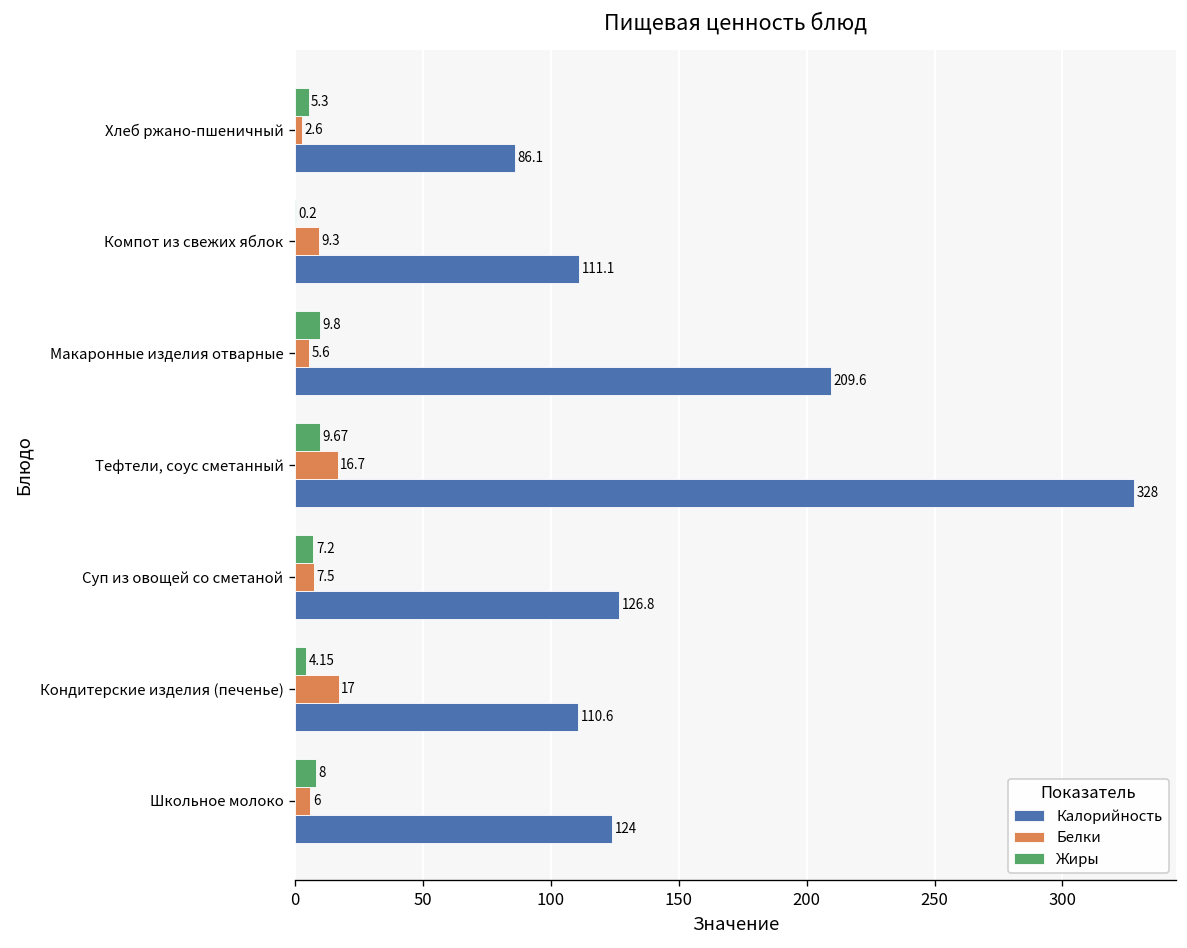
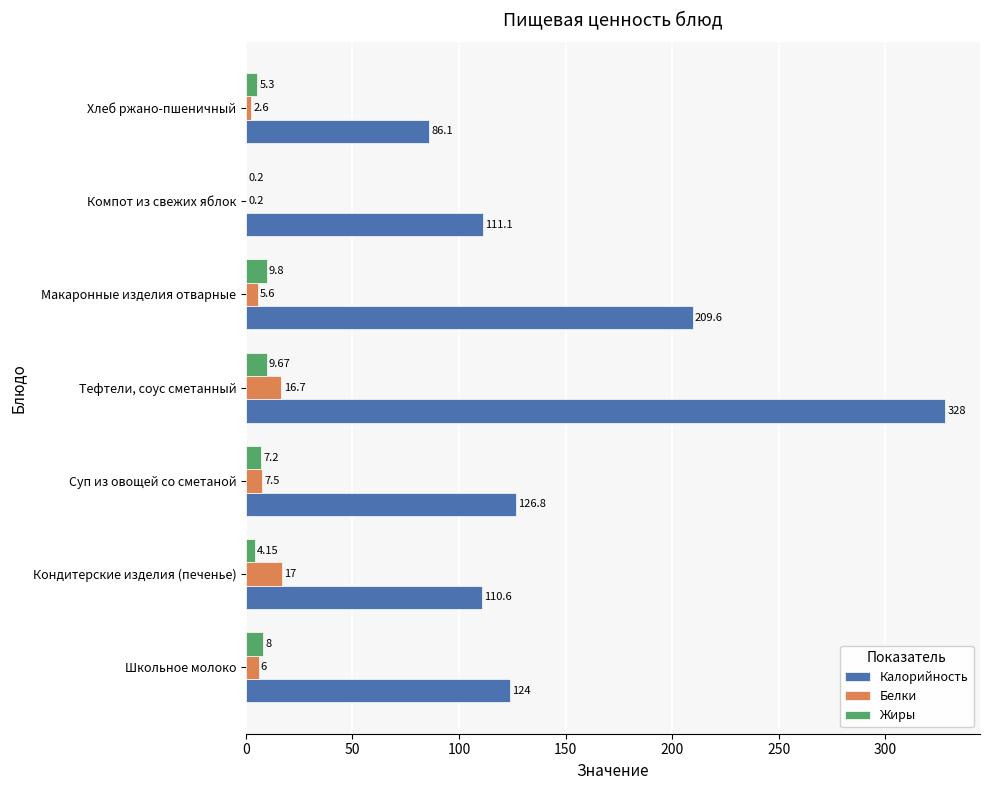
  {
    "Калорийность": {
      "Хлеб ржано-пшеничный": 86.1,
      "Компот из свежих яблок": 111.1,
      "Макаронные изделия отварные": 209.6,
      "Тефтели, соус сметанный": 328,
      "Суп из овощей со сметаной": 126.8,
      "Кондитерские изделия (печенье)": 110.6,
      "Школьное молоко": 124
    },
    "Белки": {
      "Хлеб ржано-пшеничный": 2.6,
-     "Компот из свежих яблок": 9.3,
+     "Компот из свежих яблок": 0.2,
      "Макаронные изделия отварные": 5.6,
      "Тефтели, соус сметанный": 16.7,
      "Суп из овощей со сметаной": 7.5,
      "Кондитерские изделия (печенье)": 17,
      "Школьное молоко": 6
    },
    "Жиры": {
      "Хлеб ржано-пшеничный": 5.3,
      "Компот из свежих яблок": 0.2,
      "Макаронные изделия отварные": 9.8,
      "Тефтели, соус сметанный": 9.67,
      "Суп из овощей со сметаной": 7.2,
      "Кондитерские изделия (печенье)": 4.15,
      "Школьное молоко": 8
    }
  }
